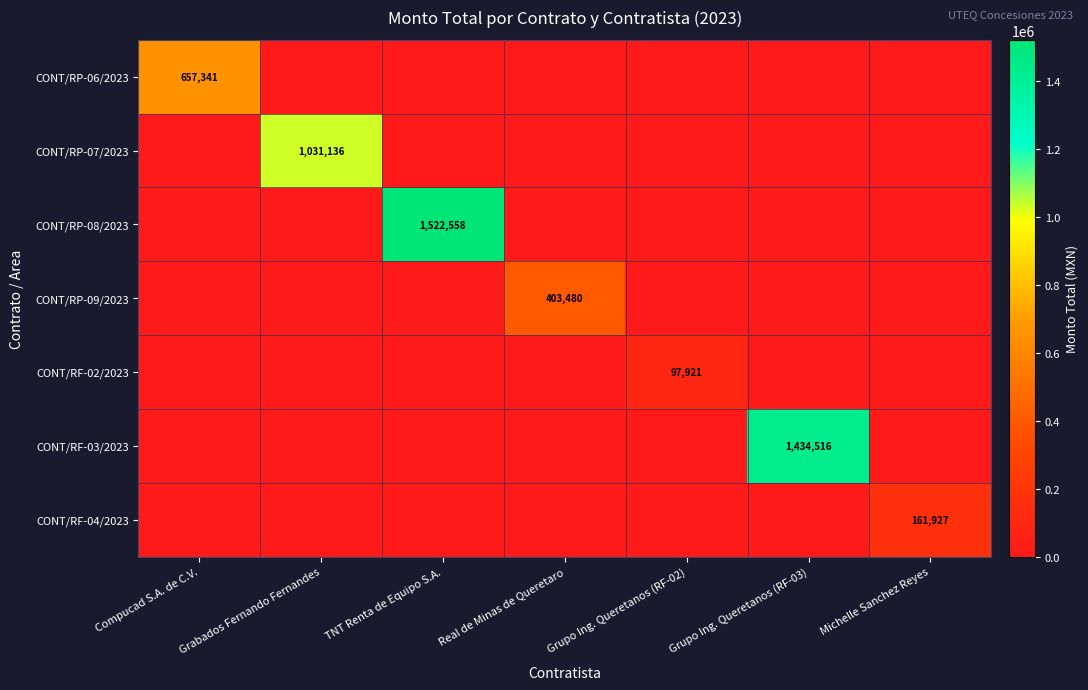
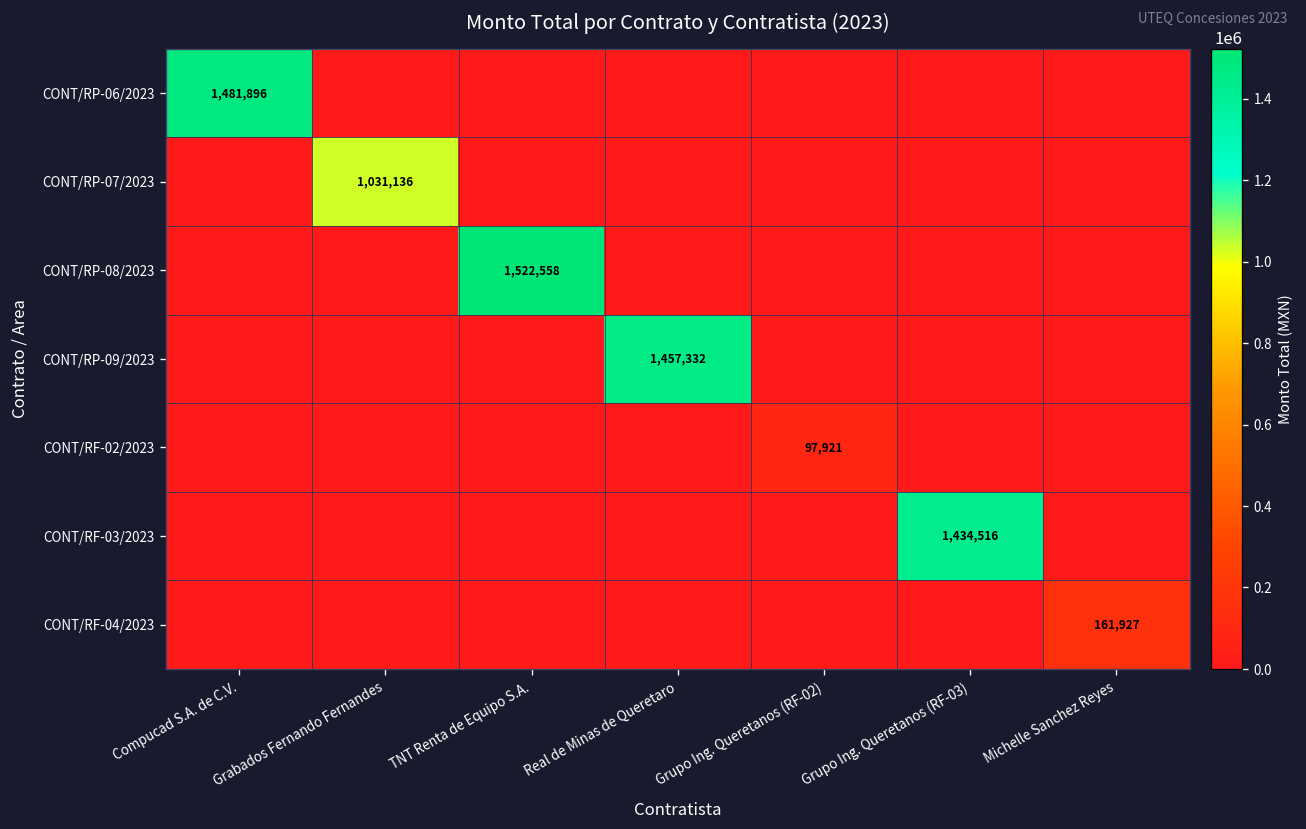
  {
    "CONT/RP-06/2023": {
-     "Compucad S.A. de C.V.": "657,341"
+     "Compucad S.A. de C.V.": "1,481,896"
    },
    "CONT/RP-07/2023": {
      "Grabados Fernando Fernandes": "1,031,136"
    },
    "CONT/RP-08/2023": {
      "TNT Renta de Equipo S.A.": "1,522,558"
    },
    "CONT/RP-09/2023": {
-     "Real de Minas de Queretaro": "403,480"
+     "Real de Minas de Queretaro": "1,457,332"
    },
    "CONT/RF-02/2023": {
      "Grupo Ing. Queretanos (RF-02)": "97,921"
    },
    "CONT/RF-03/2023": {
      "Grupo Ing. Queretanos (RF-03)": "1,434,516"
    },
    "CONT/RF-04/2023": {
      "Michelle Sanchez Reyes": "161,927"
    }
  }
